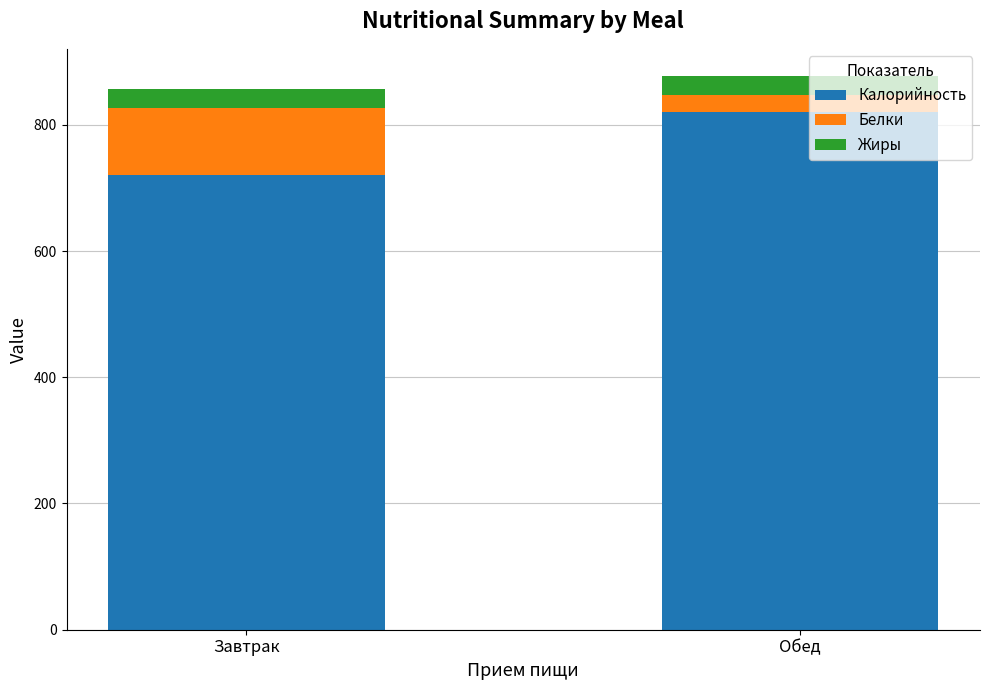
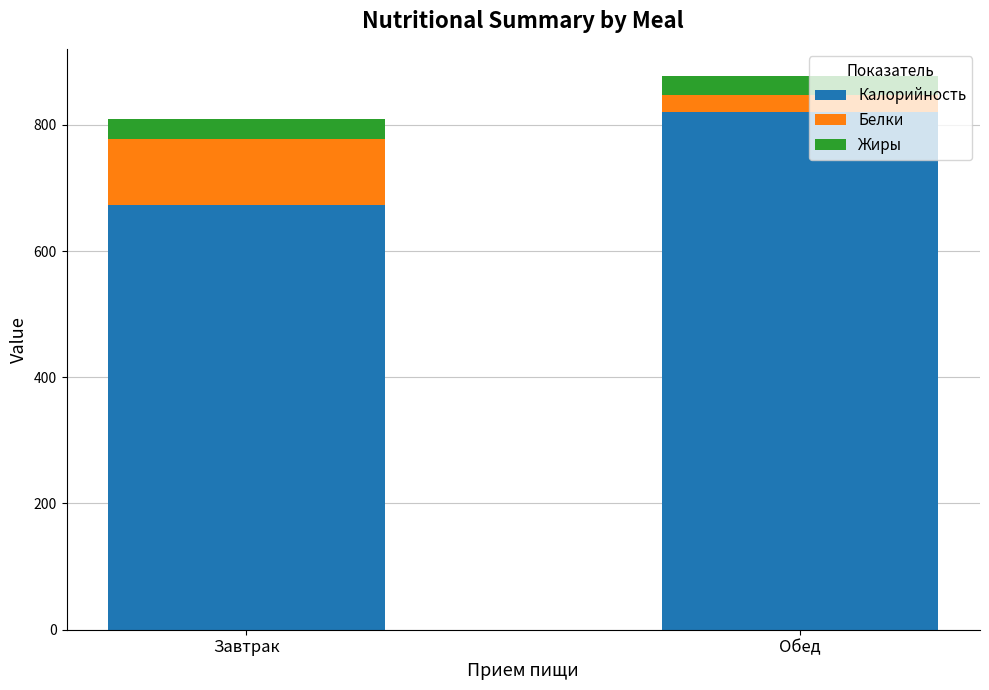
  {
    "Калорийность": {
-     "Завтрак": 720,
+     "Завтрак": 670,
      "Обед": 820
    },
    "Белки": {
      "Завтрак": 110,
      "Обед": 30
    },
    "Жиры": {
      "Завтрак": 30,
      "Обед": 30
    }
  }
